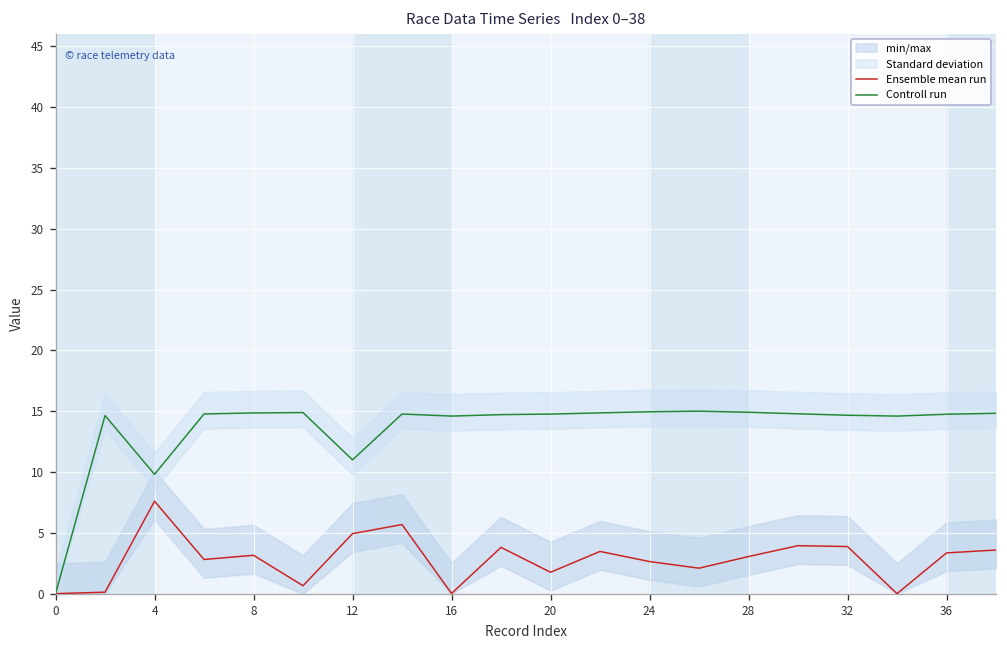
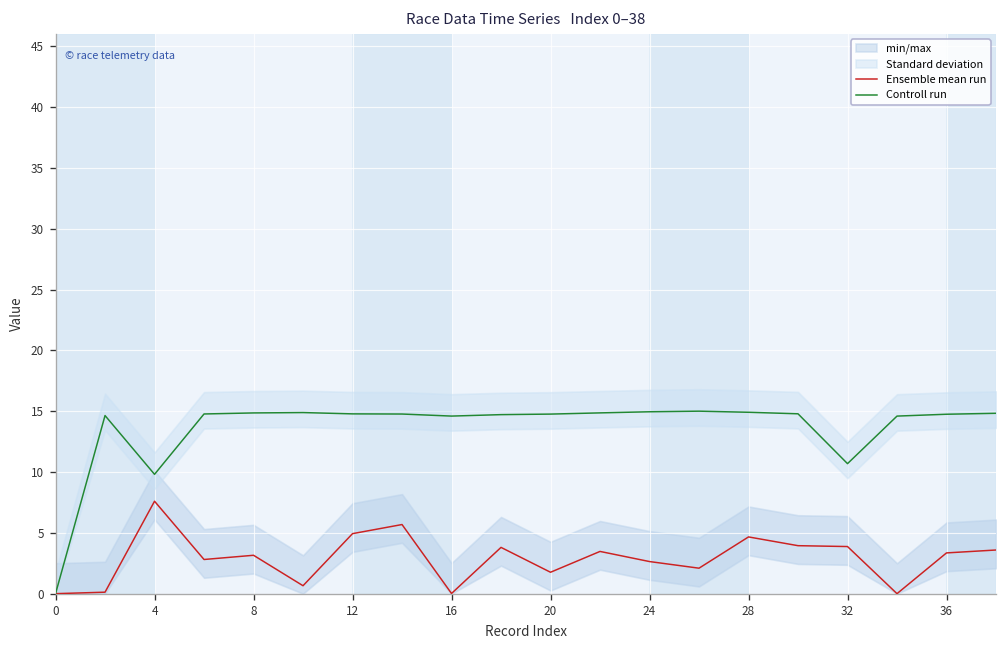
  {
    "Ensemble mean run": {
      "4": 7.6,
      "8": 3.2,
      "12": 4.9,
      "16": 0.0,
      "20": 1.8,
      "24": 2.6,
-     "28": 3.1,
+     "28": 4.7,
      "32": 3.9,
      "36": 3.4
    },
    "Controll run": {
      "4": 9.8,
      "8": 14.9,
-     "12": 11.0,
+     "12": 14.8,
      "16": 14.6,
      "20": 14.8,
      "24": 15.0,
      "28": 14.9,
-     "32": 14.7,
+     "32": 10.7,
      "36": 14.7
    }
  }
